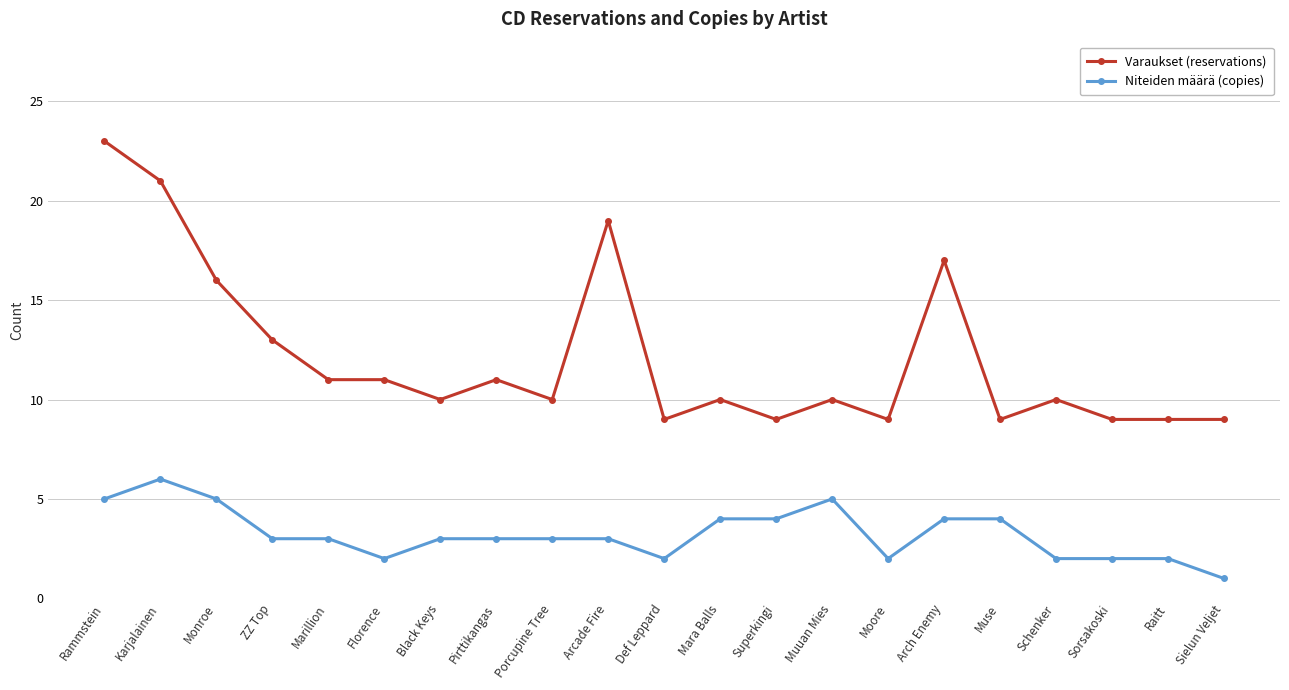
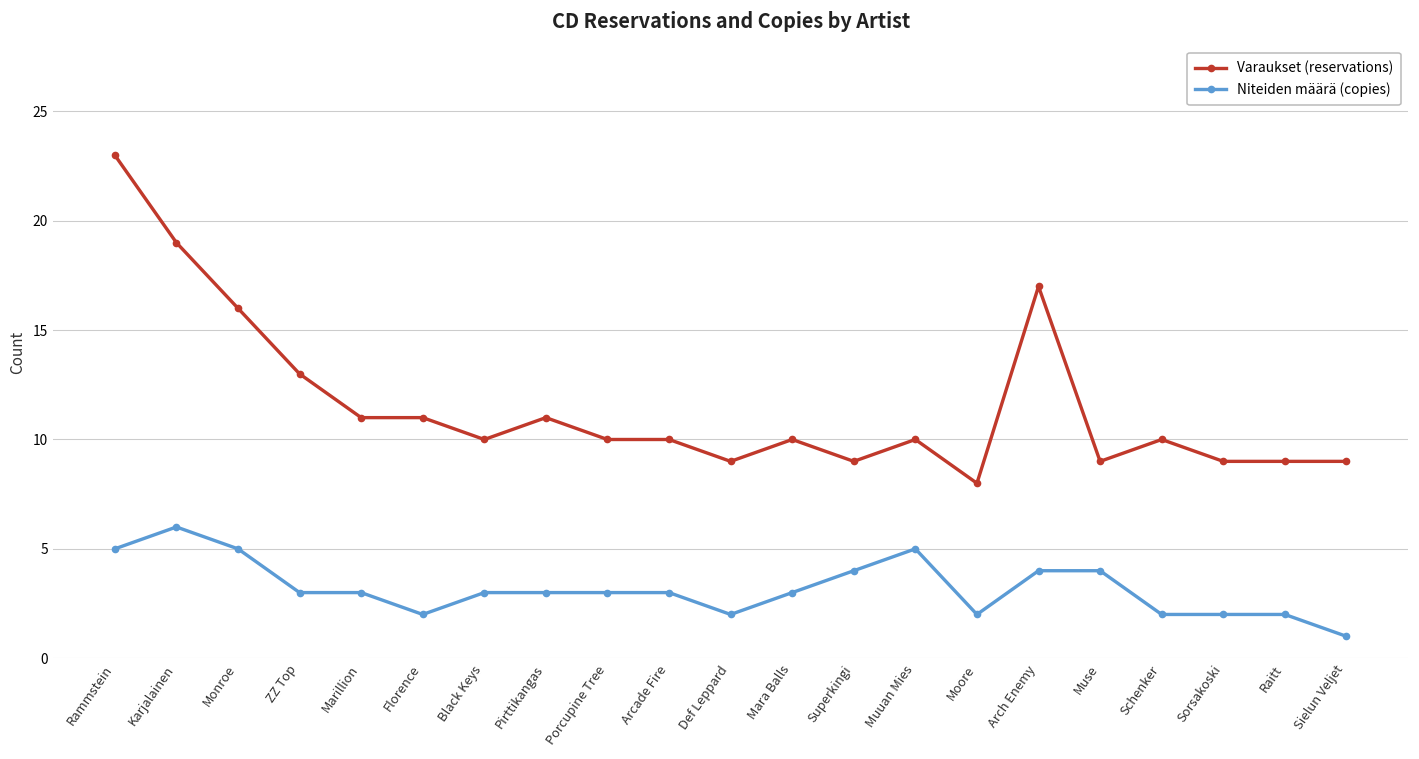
  {
    "Varaukset (reservations)": {
      "Rammstein": 23,
-     "Karjalainen": 21,
+     "Karjalainen": 19,
      "Monroe": 16,
      "ZZ Top": 13,
      "Marillion": 11,
      "Florence": 11,
      "Black Keys": 10,
      "Pirttikangas": 11,
      "Porcupine Tree": 10,
-     "Arcade Fire": 19,
+     "Arcade Fire": 10,
      "Def Leppard": 9,
      "Mara Balls": 10,
      "Superkingi": 9,
      "Muuan Mies": 10,
-     "Moore": 9,
+     "Moore": 8,
      "Arch Enemy": 17,
      "Muse": 9,
      "Schenker": 10,
      "Sorsakoski": 9,
      "Raitt": 9,
      "Sielun Veljet": 9
    },
    "Niteiden määrä (copies)": {
      "Rammstein": 5,
      "Karjalainen": 6,
      "Monroe": 5,
      "ZZ Top": 3,
      "Marillion": 3,
      "Florence": 2,
      "Black Keys": 3,
      "Pirttikangas": 3,
      "Porcupine Tree": 3,
      "Arcade Fire": 3,
      "Def Leppard": 2,
-     "Mara Balls": 4,
+     "Mara Balls": 3,
      "Superkingi": 4,
      "Muuan Mies": 5,
      "Moore": 2,
      "Arch Enemy": 4,
      "Muse": 4,
      "Schenker": 2,
      "Sorsakoski": 2,
      "Raitt": 2,
      "Sielun Veljet": 1
    }
  }
